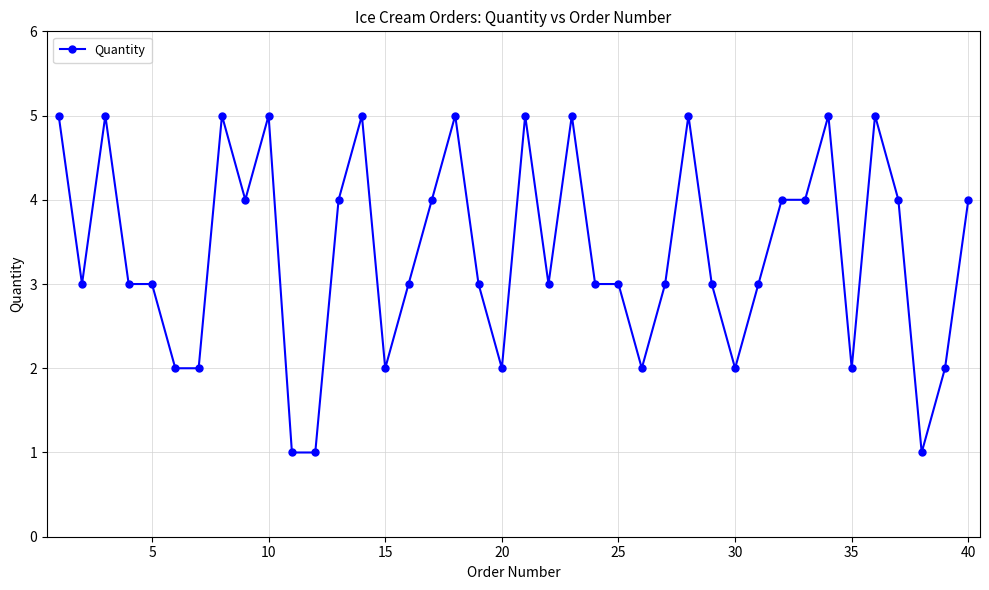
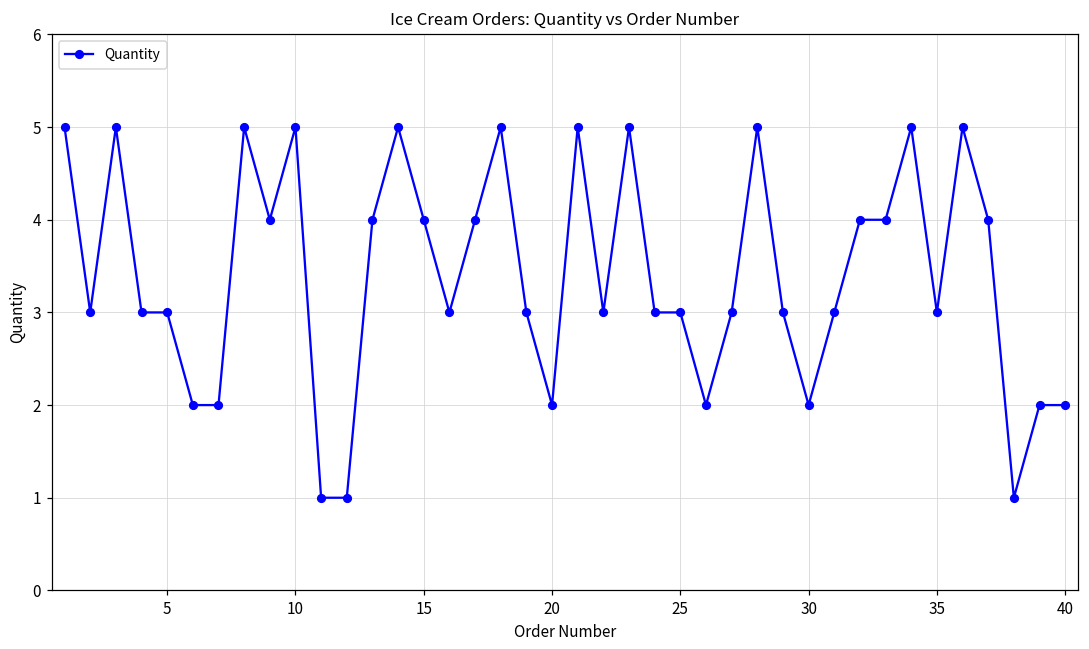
  {
    "5": 3,
    "10": 5,
-   "15": 2,
+   "15": 4,
    "20": 2,
    "25": 3,
    "30": 2,
-   "35": 2,
-   "40": 4
+   "35": 3,
+   "40": 2
  }
